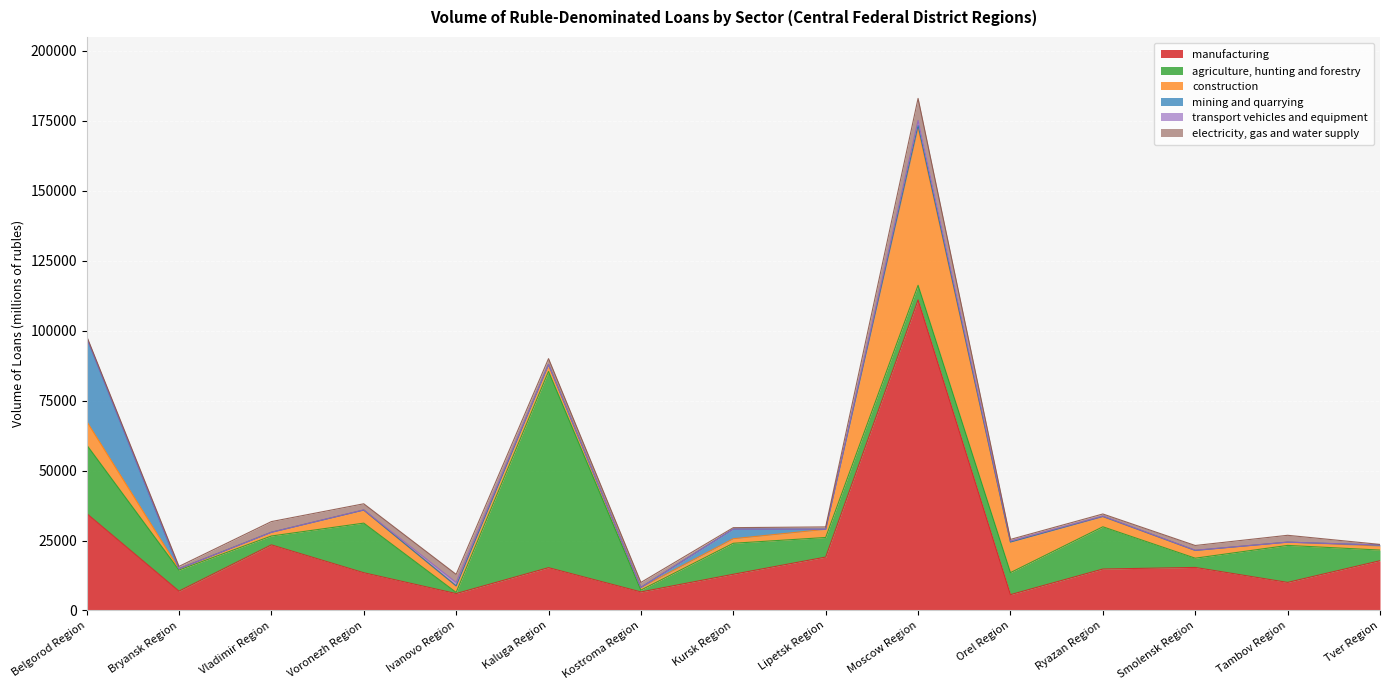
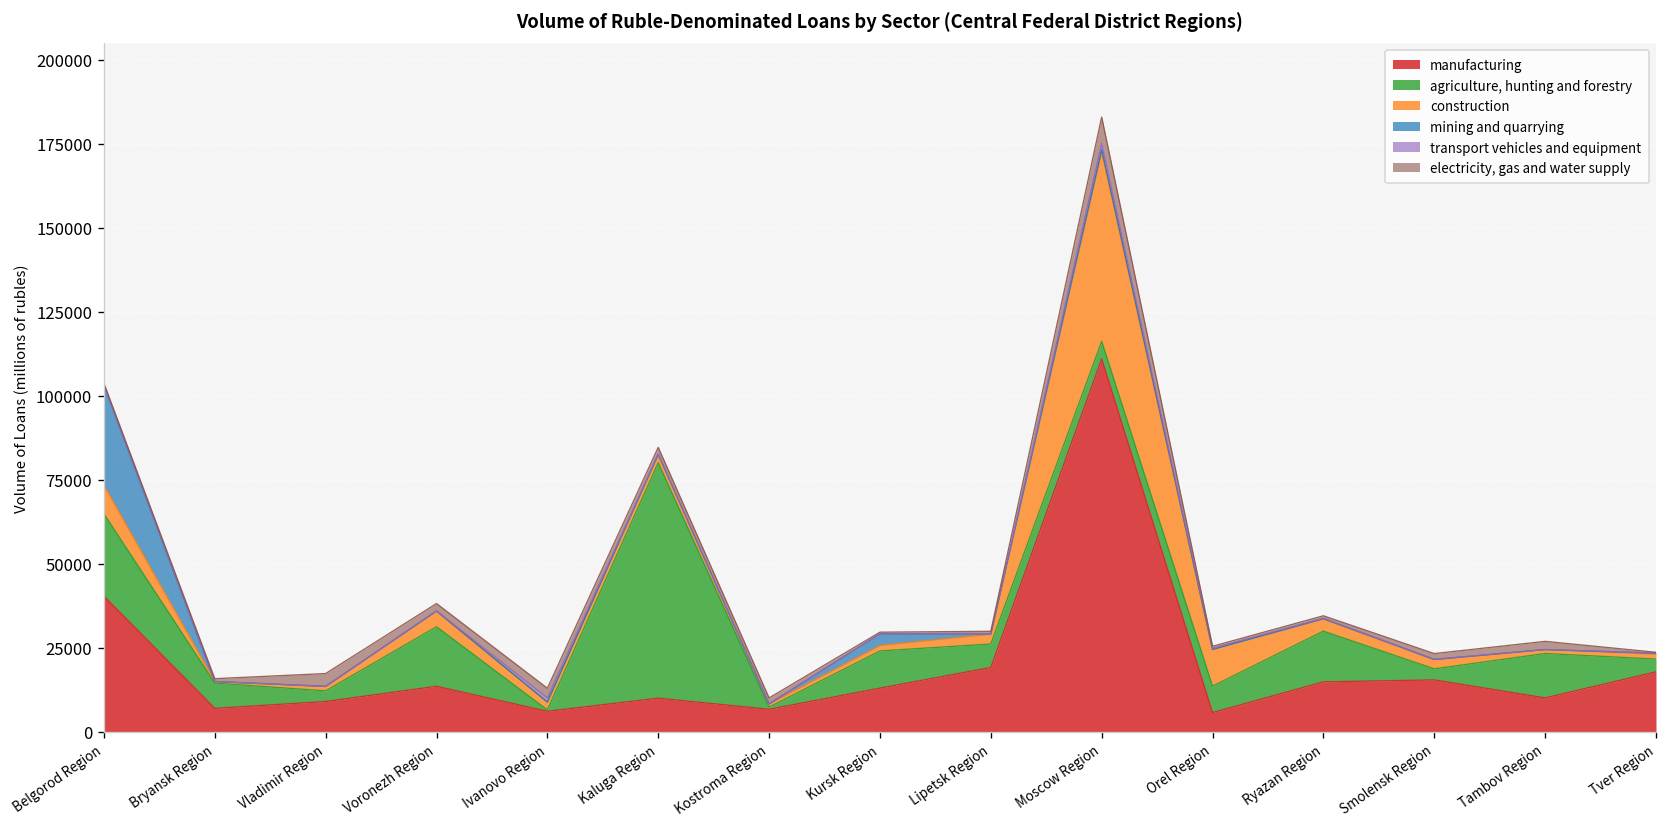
  {
    "manufacturing": {
-     "Belgorod Region": 35000,
+     "Belgorod Region": 40000,
      "Bryansk Region": 7000,
-     "Vladimir Region": 23000,
+     "Vladimir Region": 9000,
      "Voronezh Region": 13000,
-     "Kaluga Region": 15000,
+     "Kaluga Region": 10000,
      "Kursk Region": 13000,
      "Lipetsk Region": 19000,
      "Moscow Region": 111000,
      "Orel Region": 6000,
      "Ryazan Region": 15000,
      "Smolensk Region": 15000,
      "Tambov Region": 10000,
      "Tver Region": 18000
    },
    "agriculture, hunting and forestry": {
      "Belgorod Region": 25000,
      "Vladimir Region": 3000,
      "Voronezh Region": 18000,
      "Kaluga Region": 70000,
      "Kursk Region": 11000,
      "Lipetsk Region": 7000,
      "Moscow Region": 5000,
      "Orel Region": 8000,
      "Ryazan Region": 15000,
      "Smolensk Region": 3000,
      "Tambov Region": 13000,
      "Tver Region": 4000
    },
    "construction": {
      "Belgorod Region": 8000,
      "Kursk Region": 2000
    },
    "transport vehicles and equipment": {
      "Ivanovo Region": 1000,
      "Moscow Region": 2000
    },
    "electricity, gas and water supply": {
      "Vladimir Region": 4000,
      "Voronezh Region": 2000,
      "Ivanovo Region": 3000,
      "Kaluga Region": 2000,
      "Kostroma Region": 2000,
      "Moscow Region": 8000,
      "Smolensk Region": 2000,
      "Tambov Region": 2000
    }
  }
